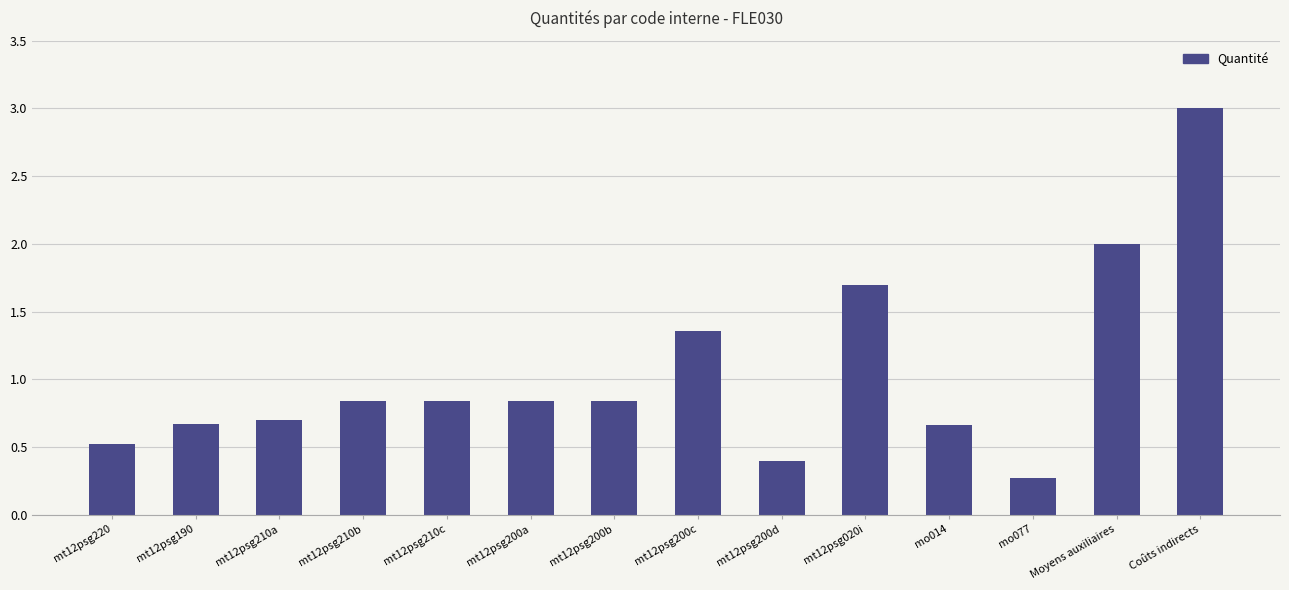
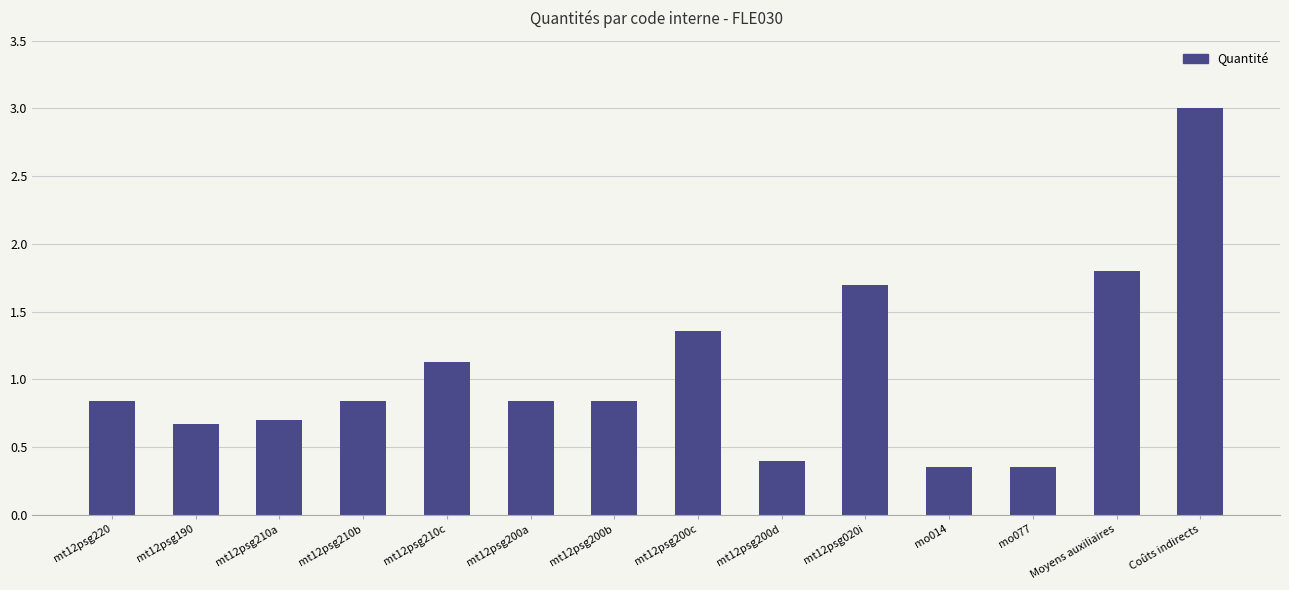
  {
-   "mt12psg220": 0.52,
+   "mt12psg220": 0.84,
    "mt12psg190": 0.67,
    "mt12psg210a": 0.70,
    "mt12psg210b": 0.84,
-   "mt12psg210c": 0.84,
+   "mt12psg210c": 1.13,
    "mt12psg200a": 0.84,
    "mt12psg200b": 0.84,
    "mt12psg200c": 1.36,
    "mt12psg200d": 0.40,
    "mt12psg020i": 1.70,
-   "mo014": 0.66,
-   "mo077": 0.27,
-   "Moyens auxiliaires": 2.0,
+   "mo014": 0.35,
+   "mo077": 0.35,
+   "Moyens auxiliaires": 1.8,
    "Coûts indirects": 3.00
  }
